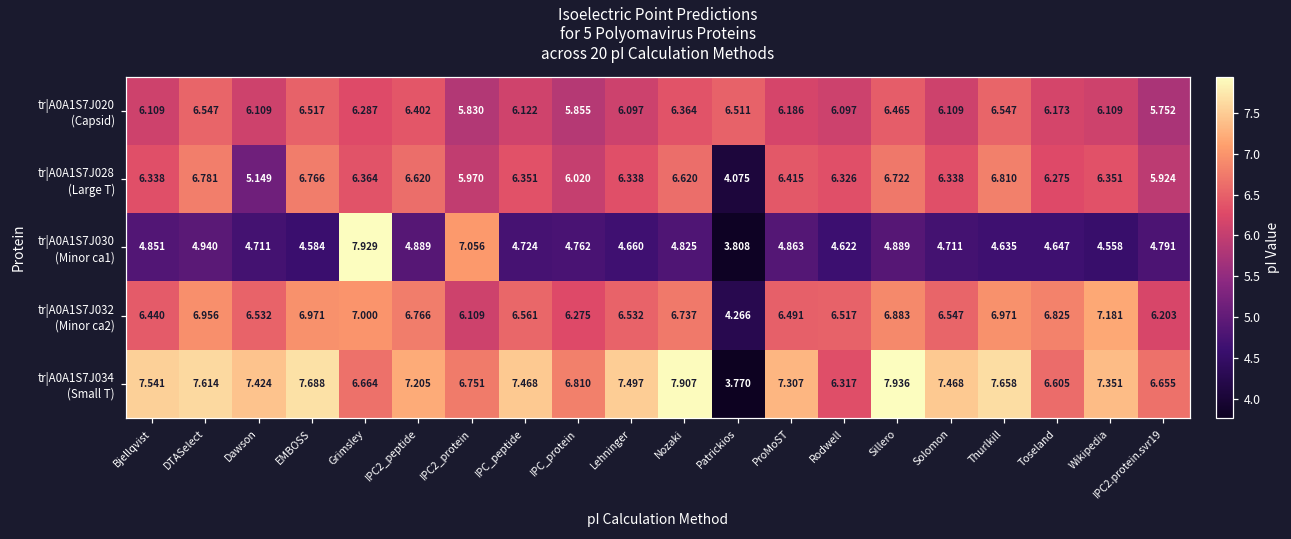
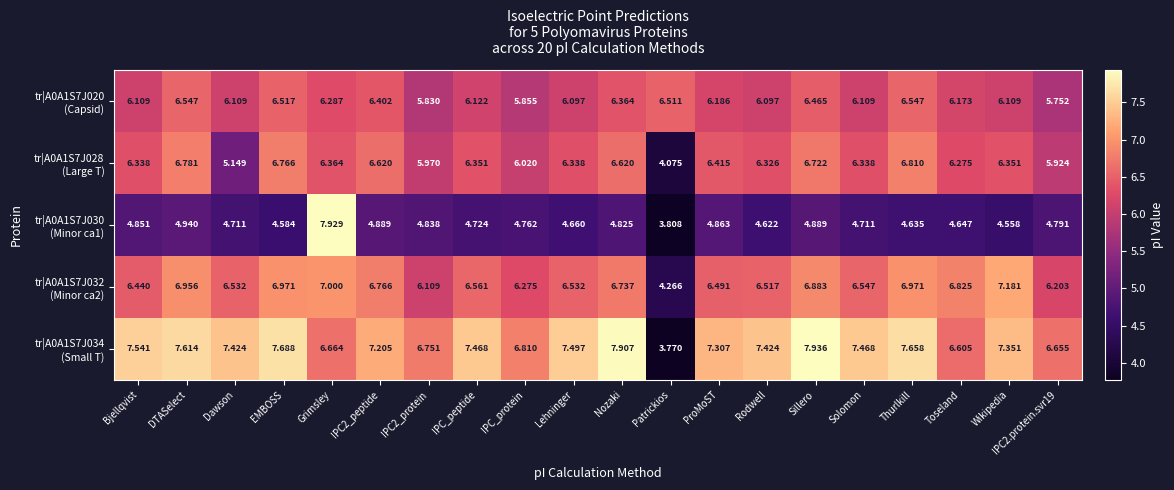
  {
    "tr|A0A1S7J020 (Capsid)": {
      "Bjellqvist": 6.109,
      "DTASelect": 6.547,
      "Dawson": 6.109,
      "EMBOSS": 6.517,
      "Grimsley": 6.287,
      "IPC2_peptide": 6.402,
      "IPC2_protein": 5.830,
      "IPC_peptide": 6.122,
      "IPC_protein": 5.855,
      "Lehninger": 6.097,
      "Nozaki": 6.364,
      "Patrickios": 6.511,
      "ProMoST": 6.186,
      "Rodwell": 6.097,
      "Sillero": 6.465,
      "Solomon": 6.109,
      "Thurlkill": 6.547,
      "Toseland": 6.173,
      "Wikipedia": 6.109,
      "IPC2.protein.svr19": 5.752
    },
    "tr|A0A1S7J028 (Large T)": {
      "Bjellqvist": 6.338,
      "DTASelect": 6.781,
      "Dawson": 5.149,
      "EMBOSS": 6.766,
      "Grimsley": 6.364,
      "IPC2_peptide": 6.620,
      "IPC2_protein": 5.970,
      "IPC_peptide": 6.351,
      "IPC_protein": 6.020,
      "Lehninger": 6.338,
      "Nozaki": 6.620,
      "Patrickios": 4.075,
      "ProMoST": 6.415,
      "Rodwell": 6.326,
      "Sillero": 6.722,
      "Solomon": 6.338,
      "Thurlkill": 6.810,
      "Toseland": 6.275,
      "Wikipedia": 6.351,
      "IPC2.protein.svr19": 5.924
    },
    "tr|A0A1S7J030 (Minor ca1)": {
      "Bjellqvist": 4.851,
      "DTASelect": 4.940,
      "Dawson": 4.711,
      "EMBOSS": 4.584,
      "Grimsley": 7.929,
      "IPC2_peptide": 4.889,
-     "IPC2_protein": 7.056,
+     "IPC2_protein": 4.838,
      "IPC_peptide": 4.724,
      "IPC_protein": 4.762,
      "Lehninger": 4.660,
      "Nozaki": 4.825,
      "Patrickios": 3.808,
      "ProMoST": 4.863,
      "Rodwell": 4.622,
      "Sillero": 4.889,
      "Solomon": 4.711,
      "Thurlkill": 4.635,
      "Toseland": 4.647,
      "Wikipedia": 4.558,
      "IPC2.protein.svr19": 4.791
    },
    "tr|A0A1S7J032 (Minor ca2)": {
      "Bjellqvist": 6.440,
      "DTASelect": 6.956,
      "Dawson": 6.532,
      "EMBOSS": 6.971,
      "Grimsley": 7.000,
      "IPC2_peptide": 6.766,
      "IPC2_protein": 6.109,
      "IPC_peptide": 6.561,
      "IPC_protein": 6.275,
      "Lehninger": 6.532,
      "Nozaki": 6.737,
      "Patrickios": 4.266,
      "ProMoST": 6.491,
      "Rodwell": 6.517,
      "Sillero": 6.883,
      "Solomon": 6.547,
      "Thurlkill": 6.971,
      "Toseland": 6.825,
      "Wikipedia": 7.181,
      "IPC2.protein.svr19": 6.203
    },
    "tr|A0A1S7J034 (Small T)": {
      "Bjellqvist": 7.541,
      "DTASelect": 7.614,
      "Dawson": 7.424,
      "EMBOSS": 7.688,
      "Grimsley": 6.664,
      "IPC2_peptide": 7.205,
      "IPC2_protein": 6.751,
      "IPC_peptide": 7.468,
      "IPC_protein": 6.810,
      "Lehninger": 7.497,
      "Nozaki": 7.907,
      "Patrickios": 3.770,
      "ProMoST": 7.307,
-     "Rodwell": 6.317,
+     "Rodwell": 7.424,
      "Sillero": 7.936,
      "Solomon": 7.468,
      "Thurlkill": 7.658,
      "Toseland": 6.605,
      "Wikipedia": 7.351,
      "IPC2.protein.svr19": 6.655
    }
  }
